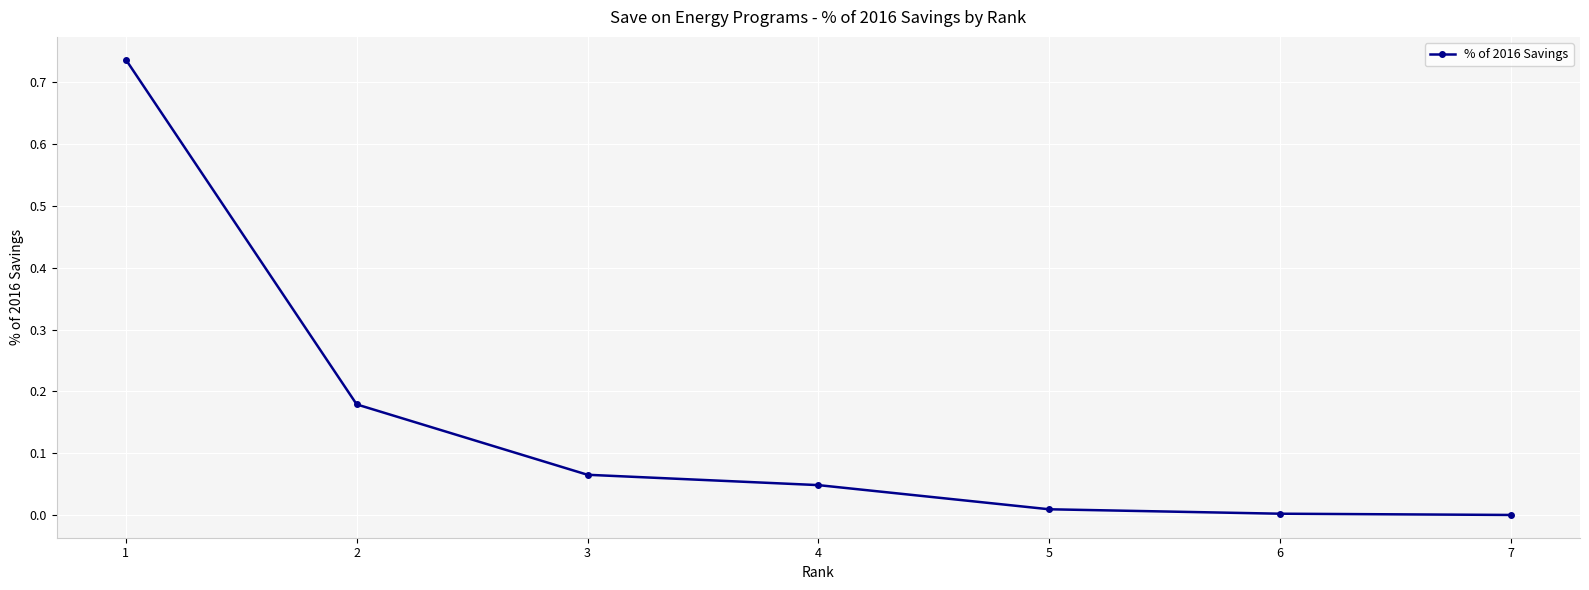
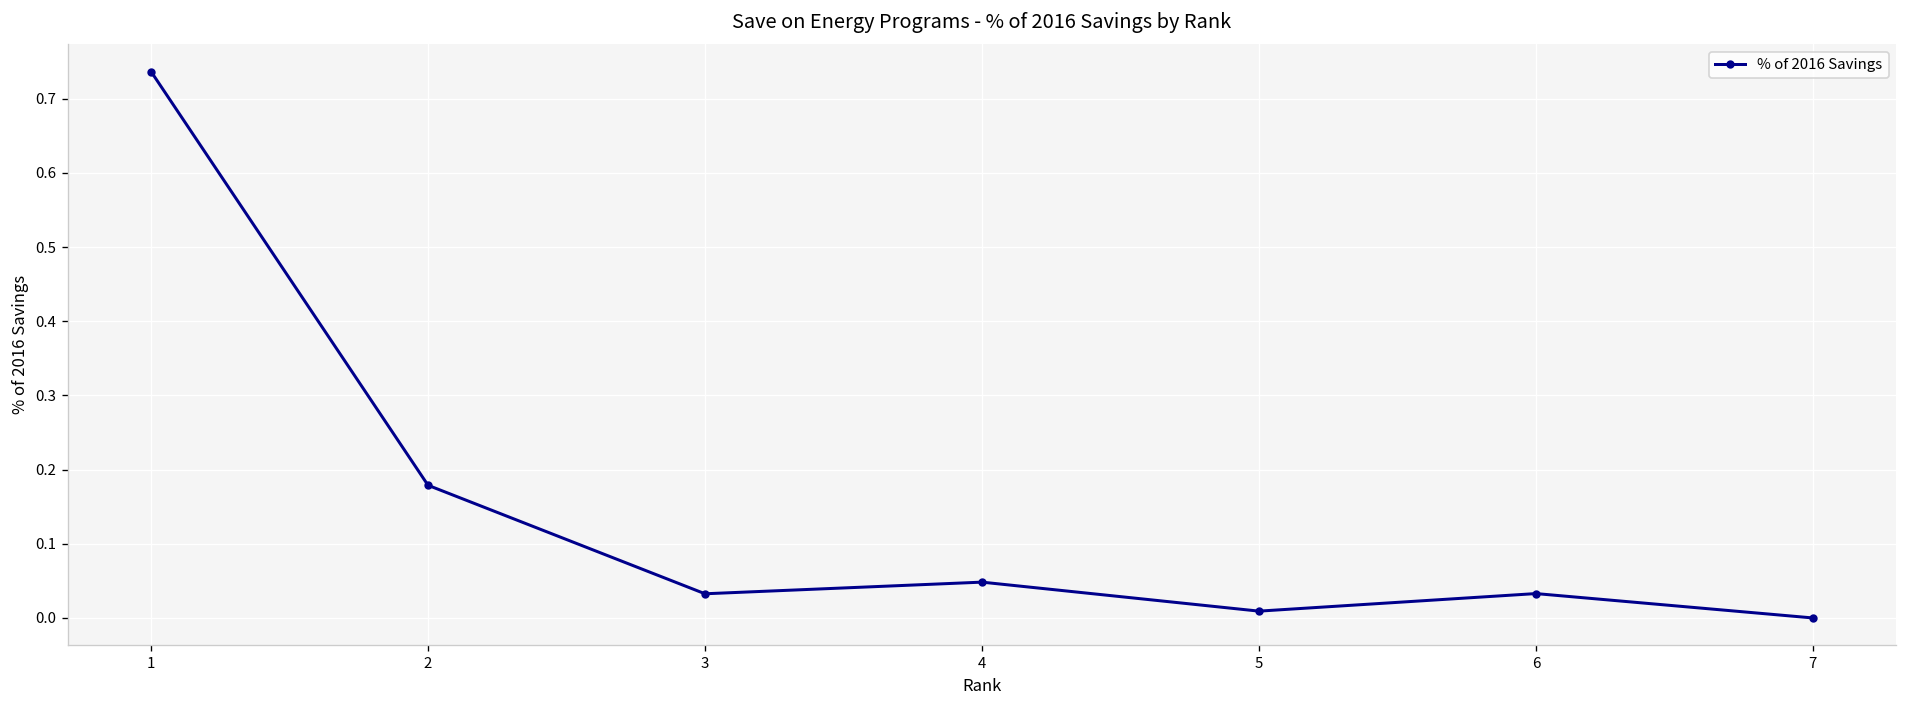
  {
    "1": 0.74,
    "2": 0.18,
-   "3": 0.07,
+   "3": 0.03,
    "4": 0.05,
    "5": 0.01,
-   "6": 0.00,
+   "6": 0.03,
    "7": 0.00
  }
